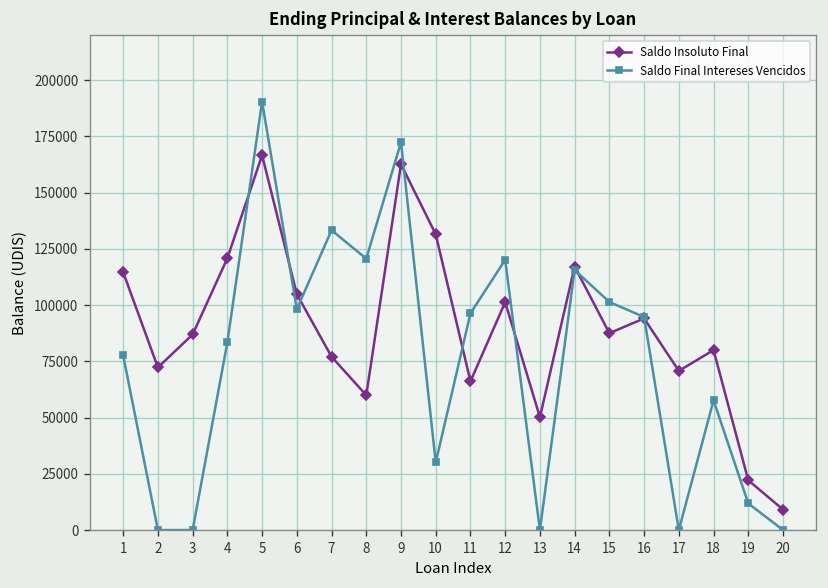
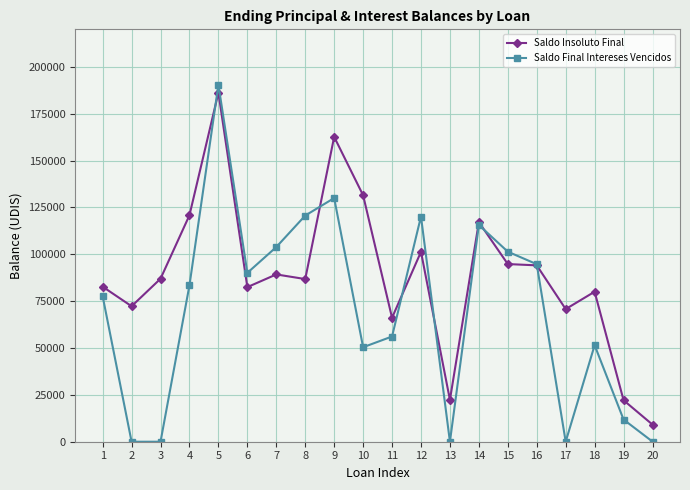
  {
    "Saldo Insoluto Final": {
-     "1": 115000,
+     "1": 83000,
      "2": 72000,
      "3": 87000,
      "4": 121000,
-     "5": 167000,
-     "6": 105000,
-     "7": 77000,
-     "8": 60000,
+     "5": 186000,
+     "6": 82000,
+     "7": 89000,
+     "8": 87000,
      "9": 163000,
      "10": 131000,
      "11": 66000,
      "12": 101000,
-     "13": 50000,
+     "13": 22000,
      "14": 117000,
-     "15": 88000,
+     "15": 95000,
      "17": 71000,
      "18": 80000,
      "19": 22000,
      "20": 9000
    },
    "Saldo Final Intereses Vencidos": {
      "1": 78000,
      "2": 0,
      "3": 0,
      "4": 83000,
      "5": 190000,
-     "6": 98000,
-     "7": 133000,
+     "6": 90000,
+     "7": 104000,
      "8": 121000,
-     "9": 172000,
-     "10": 30000,
-     "11": 96000,
+     "9": 130000,
+     "10": 50000,
+     "11": 56000,
      "12": 120000,
      "13": 0,
      "14": 116000,
      "15": 101000,
      "17": 0,
-     "18": 58000,
+     "18": 51000,
      "19": 12000,
      "20": 0
    }
  }
